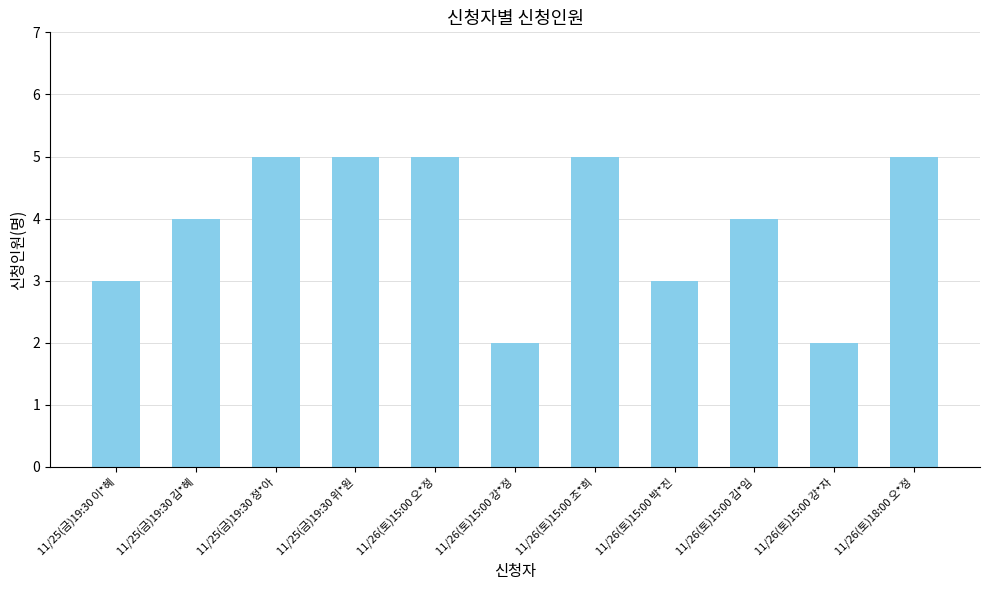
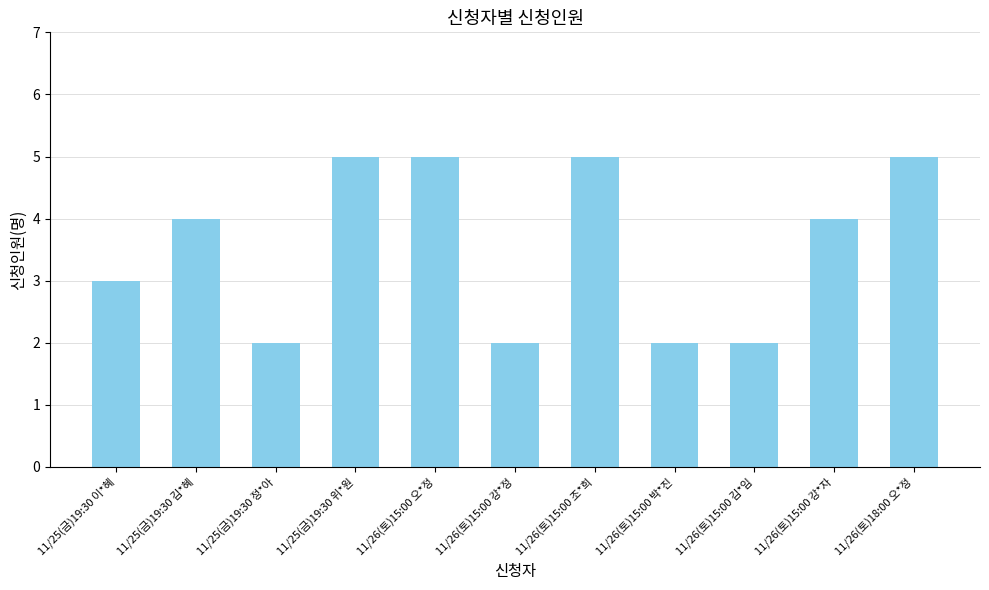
  {
    "11/25(금)19:30 이*혜": 3,
    "11/25(금)19:30 김*혜": 4,
-   "11/25(금)19:30 정*아": 5,
+   "11/25(금)19:30 정*아": 2,
    "11/25(금)19:30 위*원": 5,
    "11/26(토)15:00 오*정": 5,
    "11/26(토)15:00 강*정": 2,
    "11/26(토)15:00 조*희": 5,
-   "11/26(토)15:00 박*진": 3,
-   "11/26(토)15:00 김*임": 4,
-   "11/26(토)15:00 강*자": 2,
+   "11/26(토)15:00 박*진": 2,
+   "11/26(토)15:00 김*임": 2,
+   "11/26(토)15:00 강*자": 4,
    "11/26(토)18:00 오*정": 5
  }
